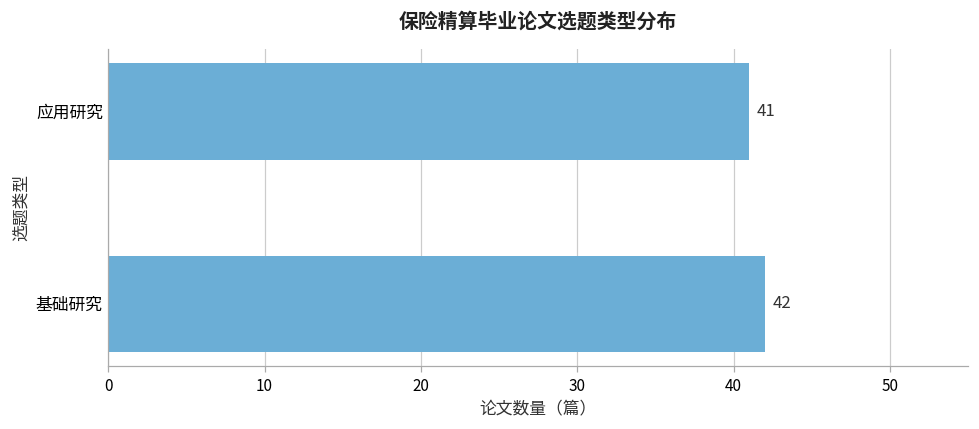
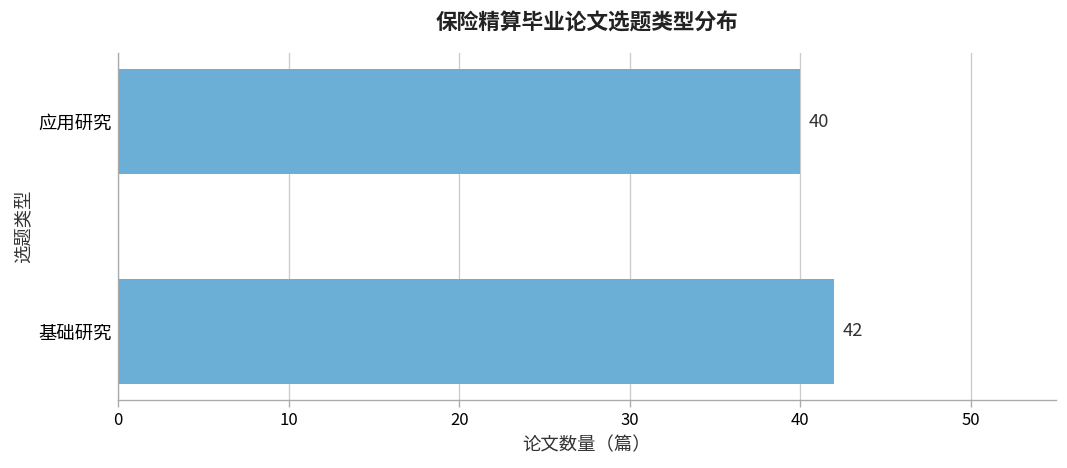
  {
-   "应用研究": 41,
+   "应用研究": 40,
    "基础研究": 42
  }
